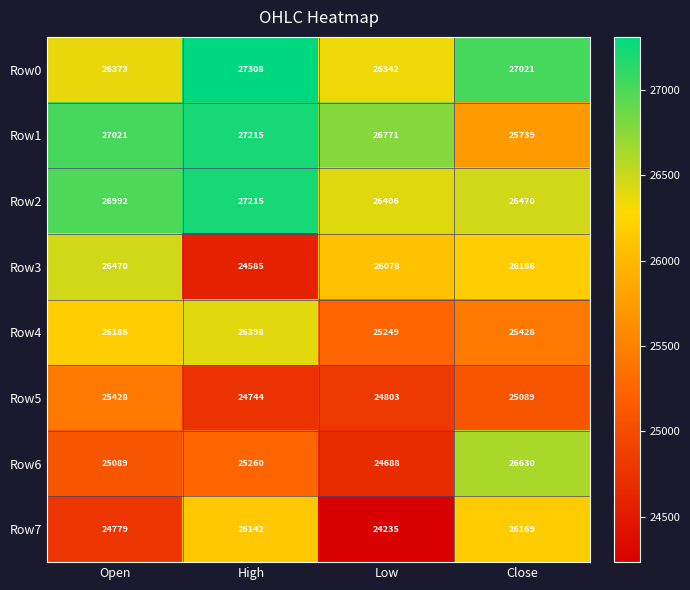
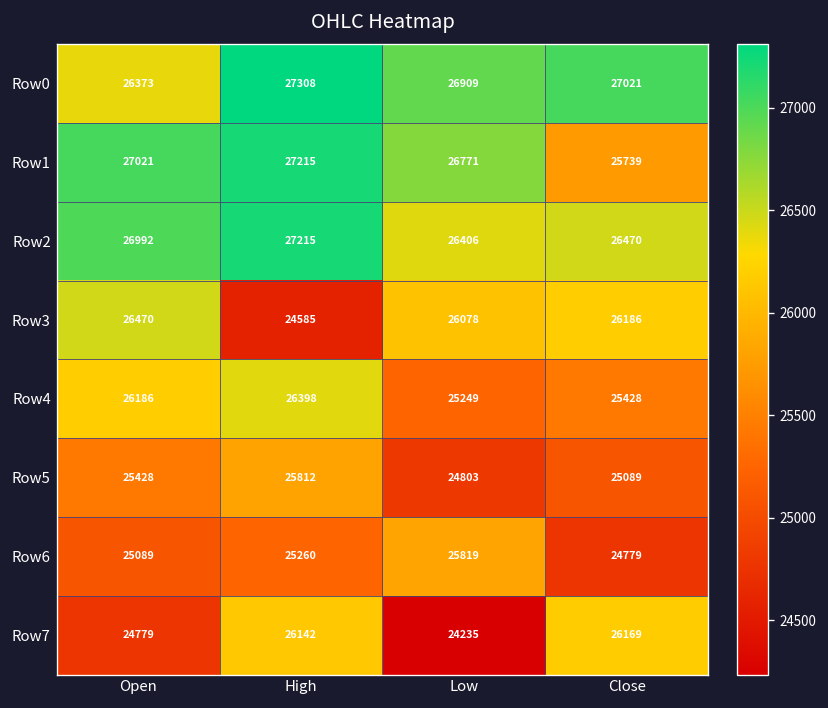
  {
    "Row0": {
      "Open": 26373,
      "High": 27308,
-     "Low": 26342,
+     "Low": 26909,
      "Close": 27021
    },
    "Row1": {
      "Open": 27021,
      "High": 27215,
      "Low": 26771,
      "Close": 25739
    },
    "Row2": {
      "Open": 26992,
      "High": 27215,
      "Low": 26406,
      "Close": 26470
    },
    "Row3": {
      "Open": 26470,
      "High": 24585,
      "Low": 26078,
      "Close": 26186
    },
    "Row4": {
      "Open": 26186,
      "High": 26398,
      "Low": 25249,
      "Close": 25428
    },
    "Row5": {
      "Open": 25428,
-     "High": 24744,
+     "High": 25812,
      "Low": 24803,
      "Close": 25089
    },
    "Row6": {
      "Open": 25089,
      "High": 25260,
-     "Low": 24688,
-     "Close": 26630
+     "Low": 25819,
+     "Close": 24779
    },
    "Row7": {
      "Open": 24779,
      "High": 26142,
      "Low": 24235,
      "Close": 26169
    }
  }
